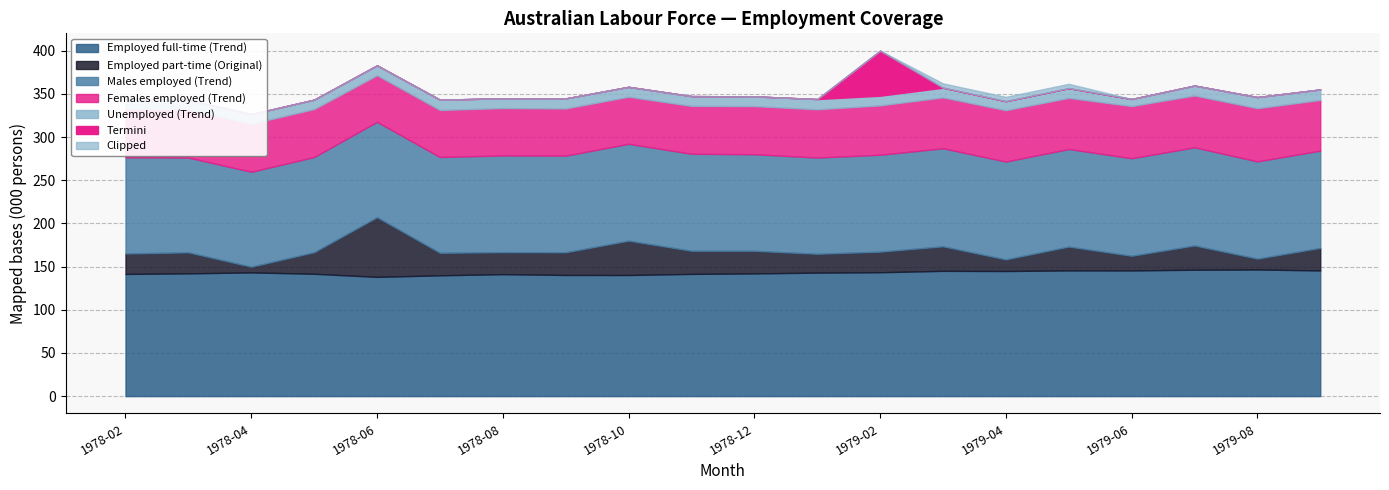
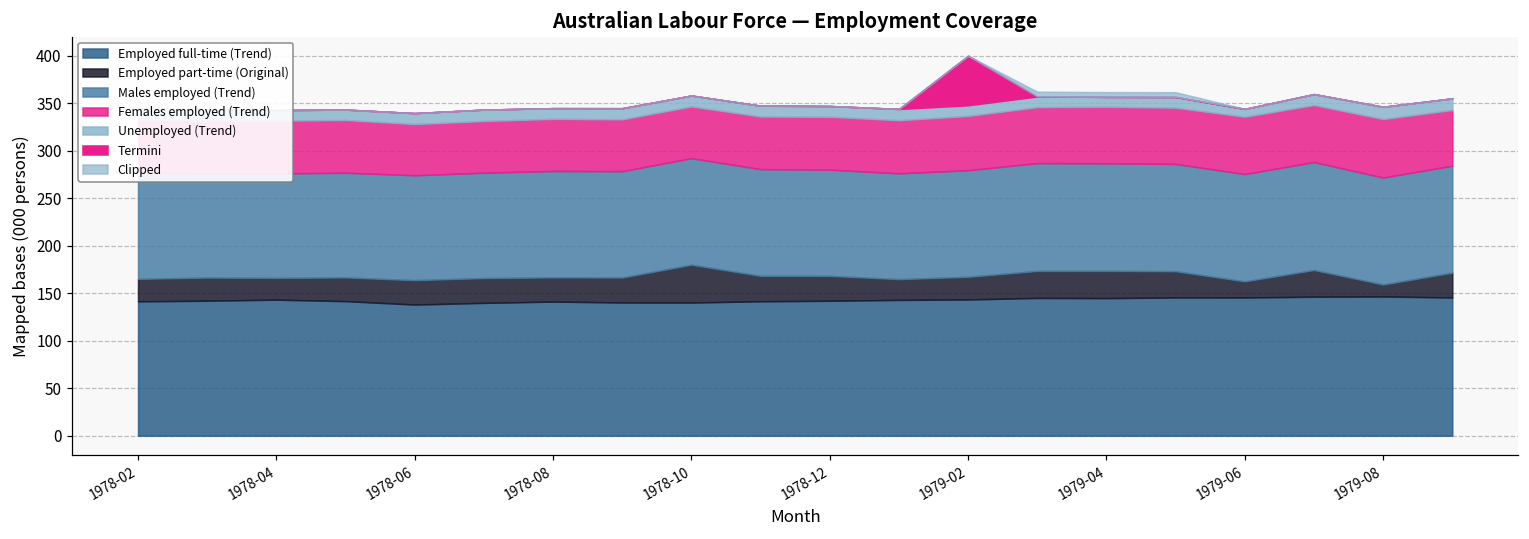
  {
    "Employed part-time (Original)": {
      "1978-02": 20,
-     "1978-04": 10,
-     "1978-06": 70,
+     "1978-04": 20,
+     "1978-06": 30,
      "1978-08": 30,
      "1978-10": 40,
      "1978-12": 30,
      "1979-02": 20,
-     "1979-04": 10,
+     "1979-04": 30,
      "1979-06": 20,
      "1979-08": 10
    }
  }
